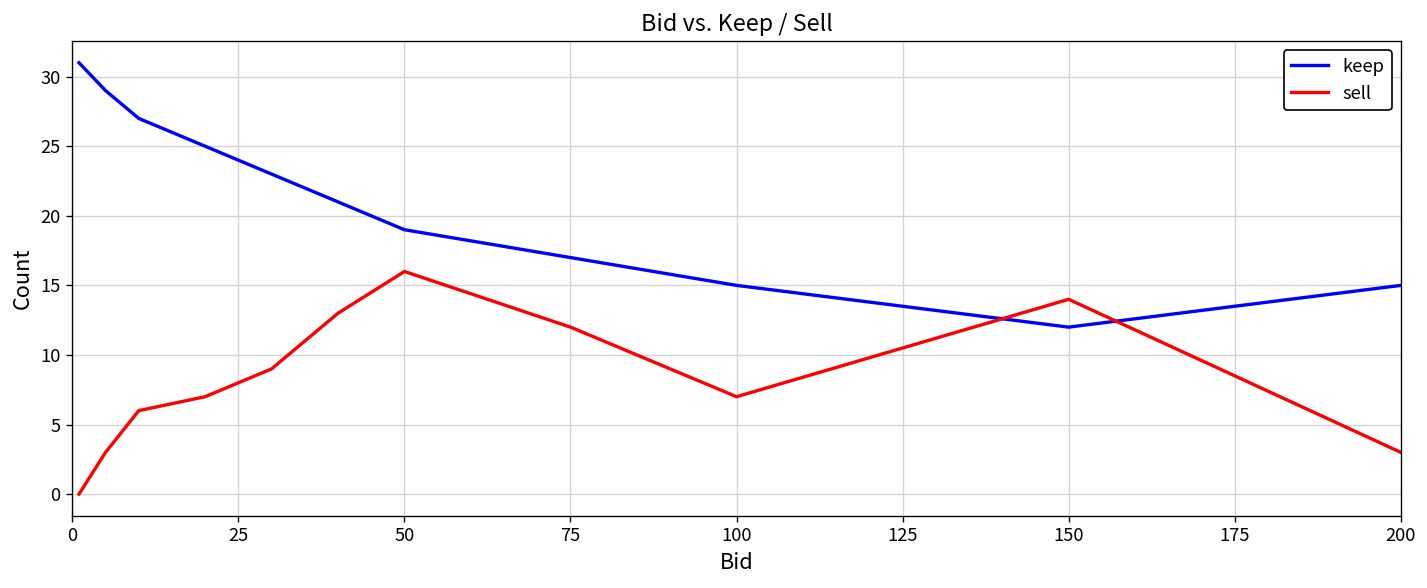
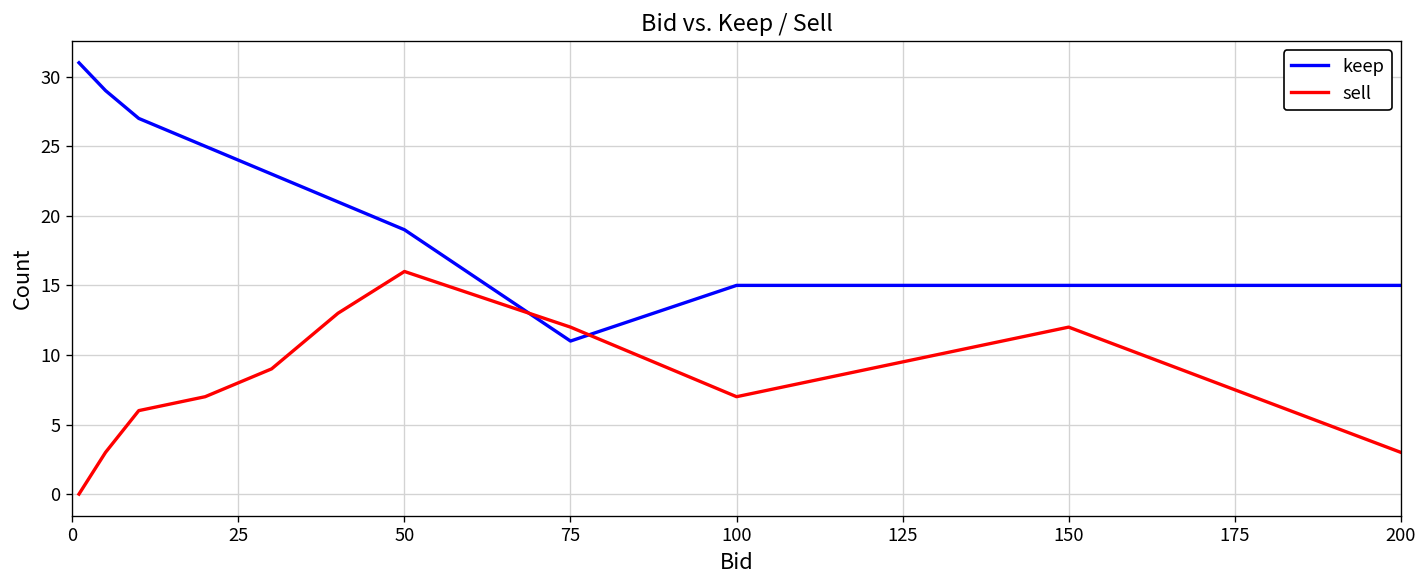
  {
    "keep": {
      "50": 19,
-     "75": 17,
+     "75": 11,
      "100": 15,
-     "150": 12,
+     "150": 15,
      "200": 15
    },
    "sell": {
      "50": 16,
      "75": 12,
      "100": 7,
-     "150": 14,
+     "150": 12,
      "200": 3
    }
  }
